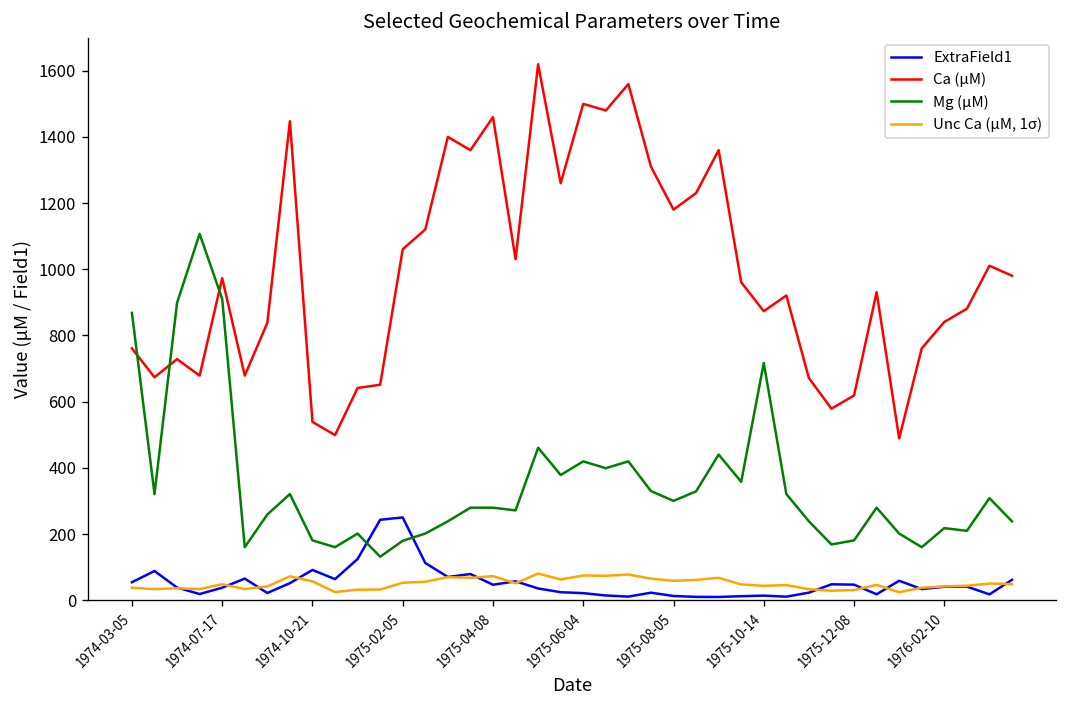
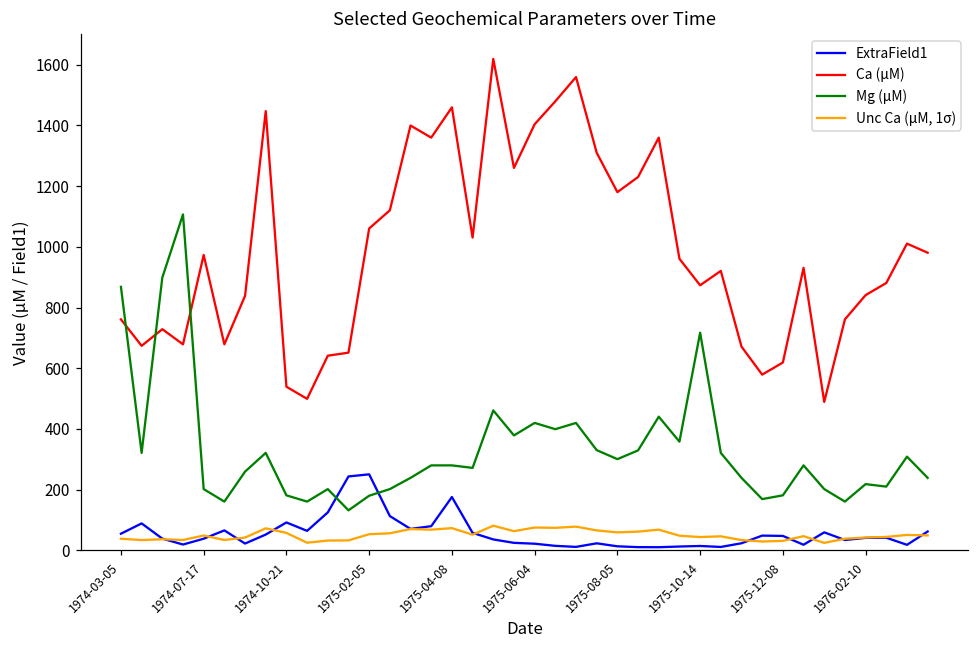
  {
    "ExtraField1": {
      "1974-03-05": 50,
      "1974-07-17": 40,
      "1974-10-21": 90,
      "1975-02-05": 250,
-     "1975-04-08": 50,
+     "1975-04-08": 180,
      "1975-06-04": 20,
      "1975-08-05": 10,
      "1975-10-14": 10,
      "1975-12-08": 50
    },
    "Ca (μM)": {
      "1974-03-05": 760,
      "1974-07-17": 970,
      "1974-10-21": 540,
      "1975-02-05": 1060,
      "1975-04-08": 1460,
-     "1975-06-04": 1500,
+     "1975-06-04": 1400,
      "1975-08-05": 1180,
      "1975-10-14": 870,
      "1975-12-08": 620,
      "1976-02-10": 840
    },
    "Mg (μM)": {
      "1974-03-05": 870,
-     "1974-07-17": 910,
+     "1974-07-17": 200,
      "1974-10-21": 180,
      "1975-02-05": 180,
      "1975-04-08": 280,
      "1975-06-04": 420,
      "1975-08-05": 300,
      "1975-10-14": 720,
      "1975-12-08": 180,
      "1976-02-10": 220
    },
    "Unc Ca (μM, 1σ)": {
      "1974-03-05": 40,
      "1974-07-17": 50,
      "1974-10-21": 60,
      "1975-02-05": 50,
      "1975-04-08": 70,
      "1975-06-04": 70,
      "1975-08-05": 60,
      "1975-10-14": 40,
      "1975-12-08": 30
    }
  }
